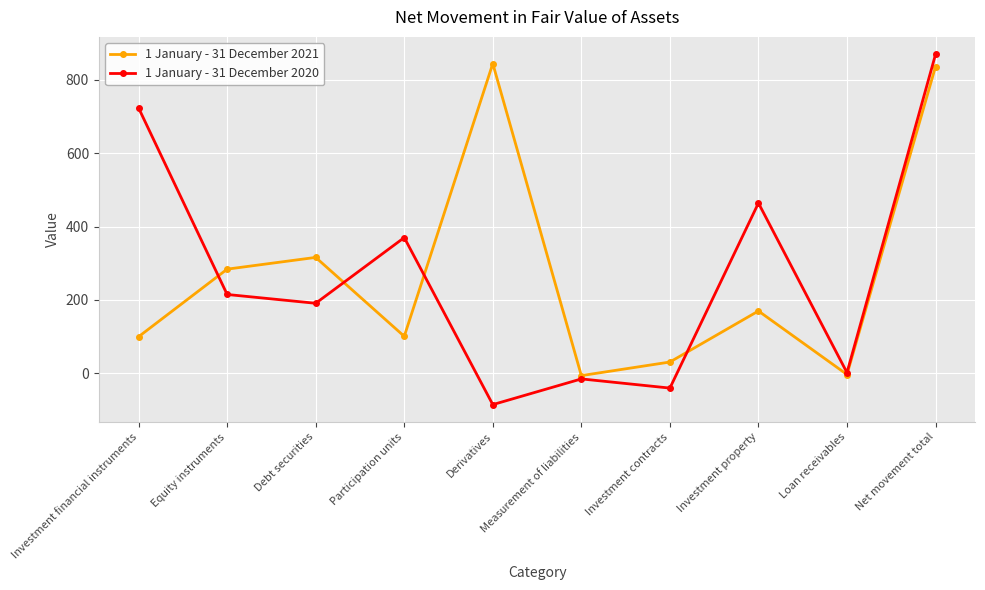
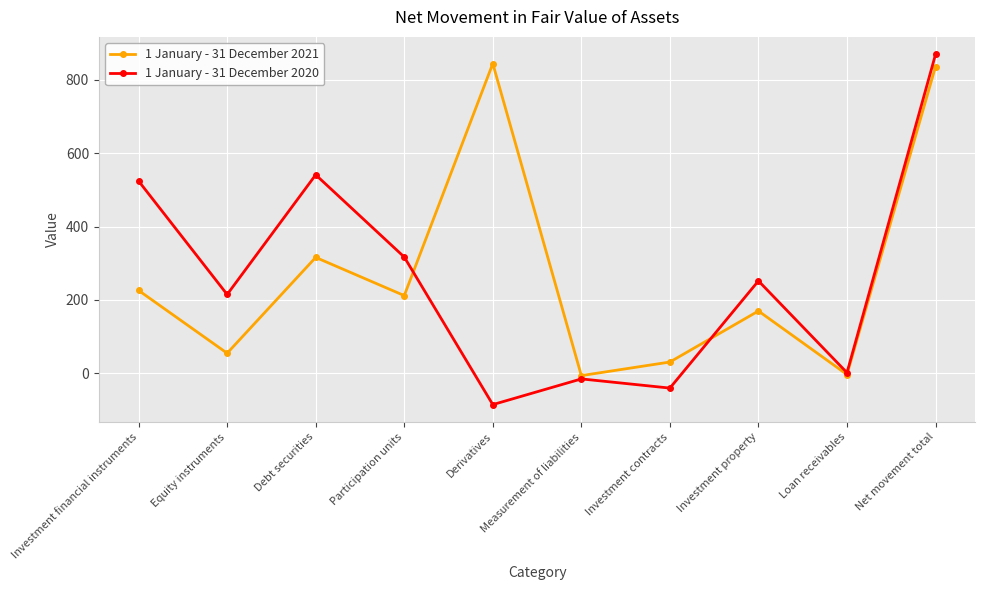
  {
    "1 January - 31 December 2021": {
-     "Investment financial instruments": 100,
-     "Equity instruments": 280,
+     "Investment financial instruments": 230,
+     "Equity instruments": 60,
      "Debt securities": 320,
-     "Participation units": 100,
+     "Participation units": 210,
      "Derivatives": 840,
      "Measurement of liabilities": -10,
      "Investment contracts": 30,
      "Investment property": 170,
      "Net movement total": 840
    },
    "1 January - 31 December 2020": {
-     "Investment financial instruments": 720,
+     "Investment financial instruments": 520,
      "Equity instruments": 220,
-     "Debt securities": 190,
-     "Participation units": 370,
+     "Debt securities": 540,
+     "Participation units": 320,
      "Derivatives": -90,
      "Measurement of liabilities": -20,
      "Investment contracts": -40,
-     "Investment property": 460,
+     "Investment property": 250,
      "Net movement total": 870
    }
  }
